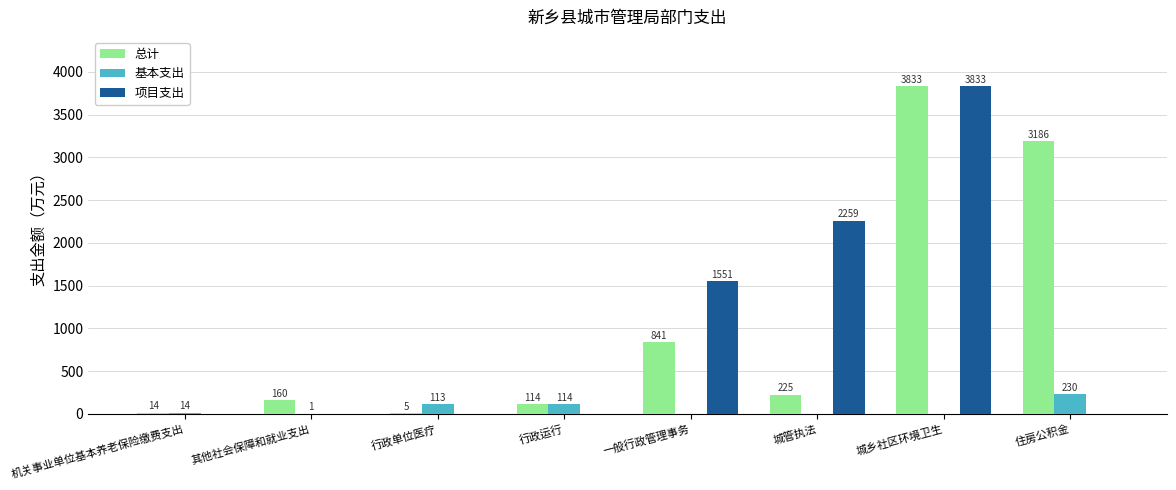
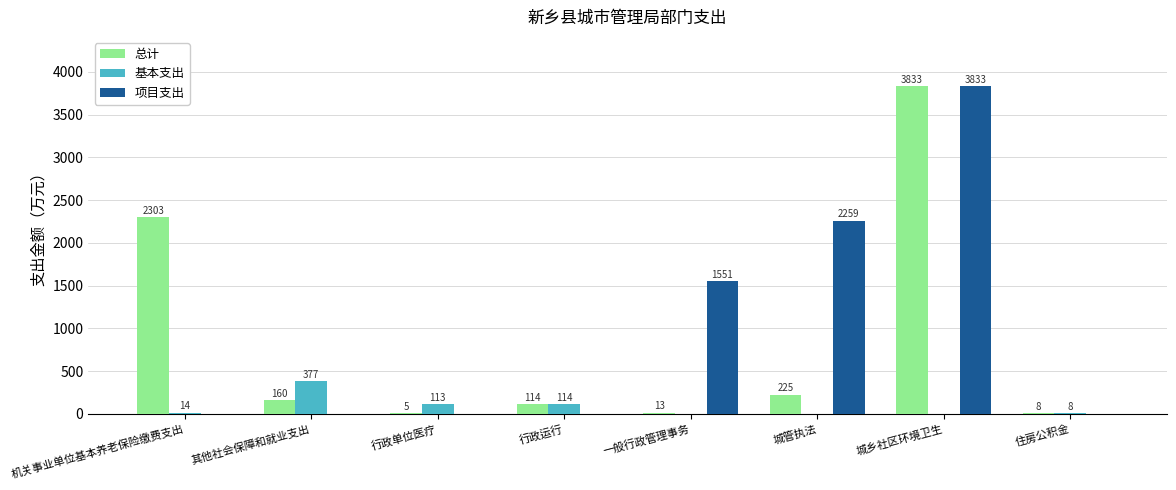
  {
    "总计": {
-     "机关事业单位基本养老保险缴费支出": 14,
+     "机关事业单位基本养老保险缴费支出": 2303,
      "其他社会保障和就业支出": 160,
      "行政单位医疗": 5,
      "行政运行": 114,
-     "一般行政管理事务": 841,
+     "一般行政管理事务": 13,
      "城管执法": 225,
      "城乡社区环境卫生": 3833,
-     "住房公积金": 3186
+     "住房公积金": 8
    },
    "基本支出": {
      "机关事业单位基本养老保险缴费支出": 14,
-     "其他社会保障和就业支出": 1,
+     "其他社会保障和就业支出": 377,
      "行政单位医疗": 113,
      "行政运行": 114,
-     "住房公积金": 230
+     "住房公积金": 8
    },
    "项目支出": {
      "一般行政管理事务": 1551,
      "城管执法": 2259,
      "城乡社区环境卫生": 3833
    }
  }
